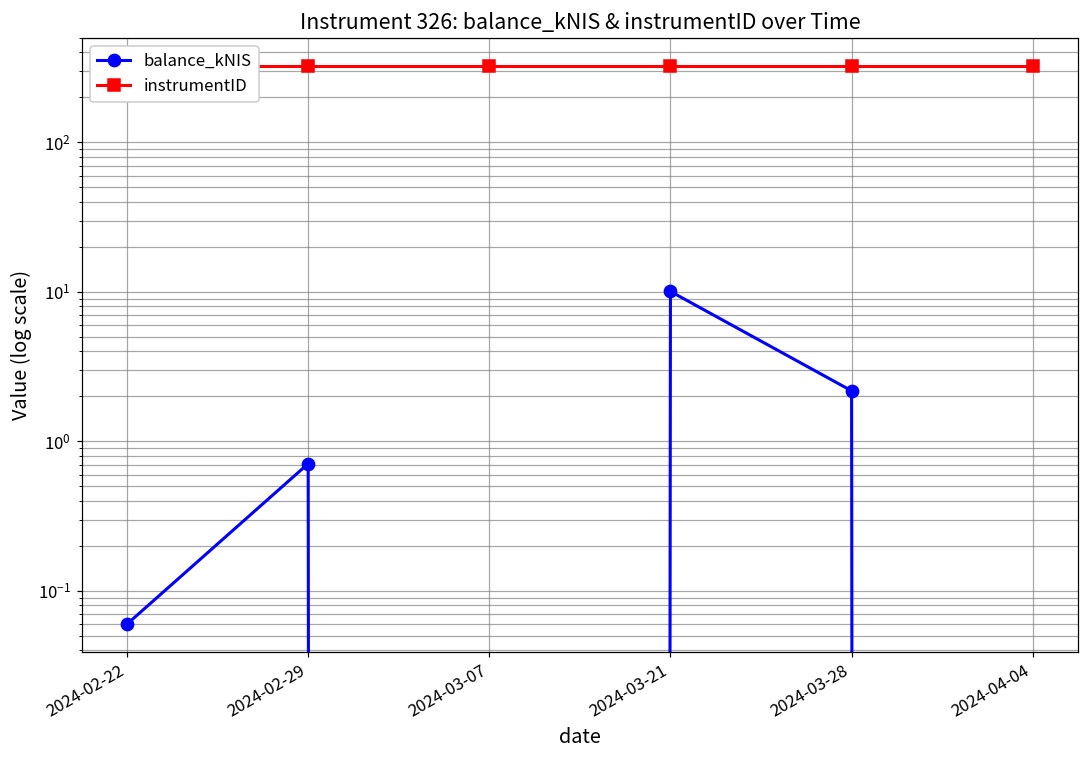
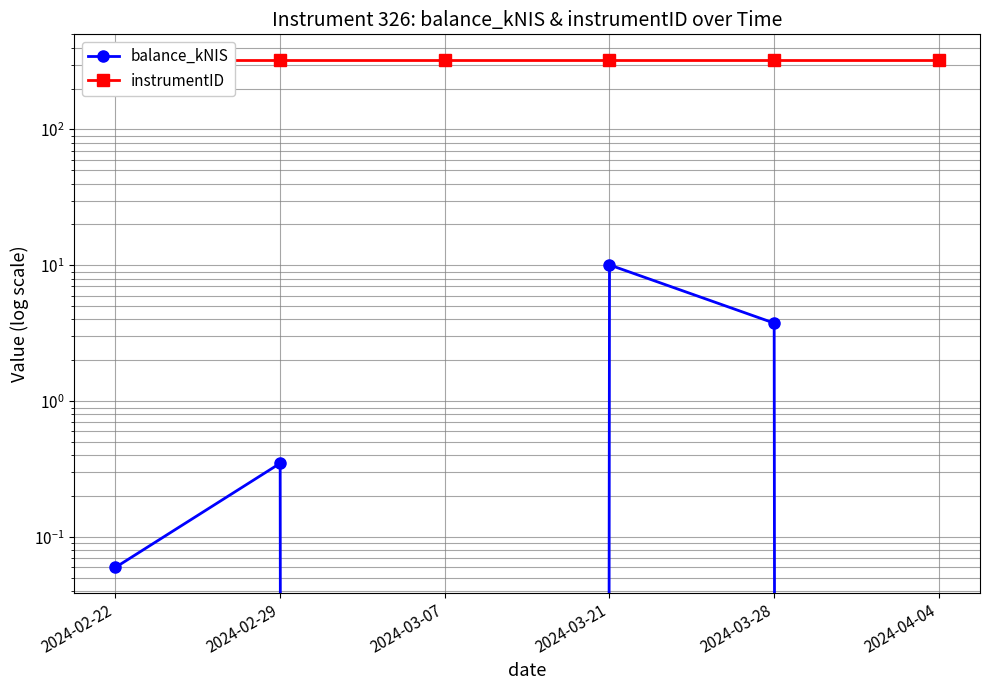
  {
    "balance_kNIS": {
      "2024-02-22": 0.06,
-     "2024-02-29": 0.7,
+     "2024-02-29": 0.35,
      "2024-03-21": 10,
-     "2024-03-28": 2.2
+     "2024-03-28": 3.8
    },
    "instrumentID": {
      "2024-02-29": 330,
      "2024-03-07": 330,
      "2024-03-21": 330,
      "2024-03-28": 330,
      "2024-04-04": 330
    }
  }
